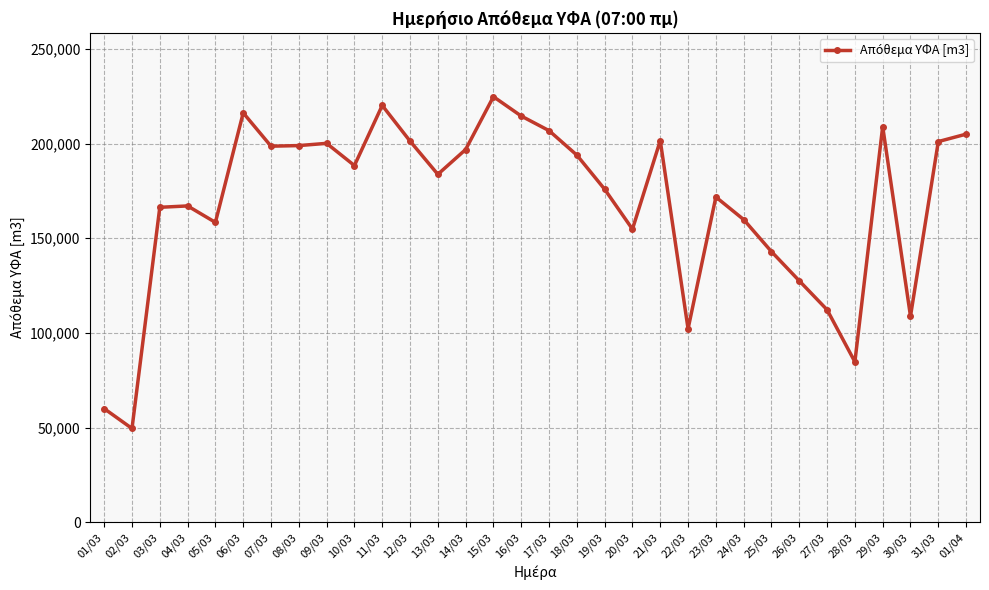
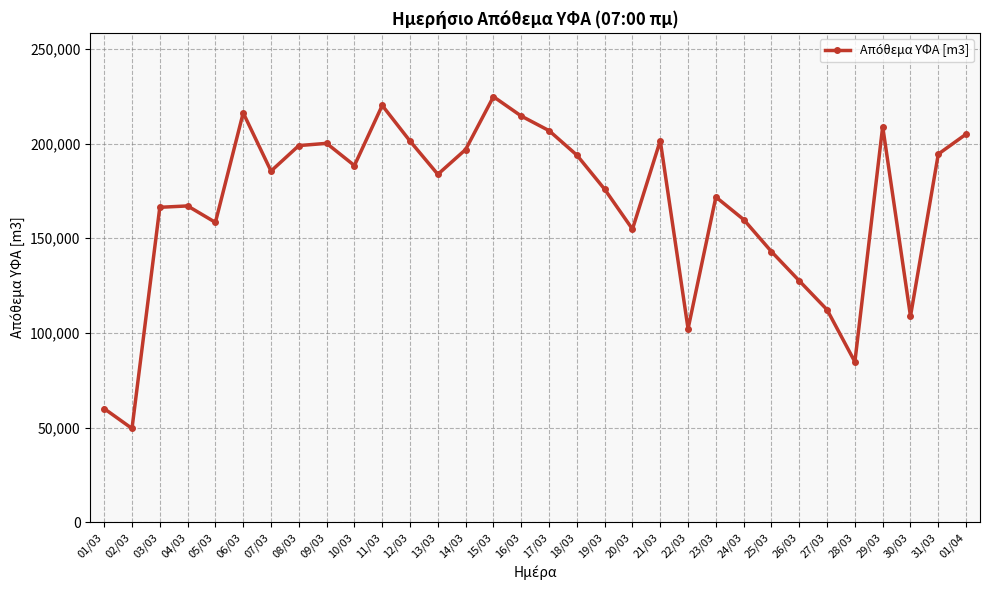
  {
    "01/03": "60,000",
    "02/03": "50,000",
    "03/03": "166,000",
    "04/03": "167,000",
    "05/03": "158,000",
    "06/03": "216,000",
-   "07/03": "199,000",
+   "07/03": "185,000",
    "08/03": "199,000",
    "09/03": "200,000",
    "10/03": "188,000",
    "11/03": "220,000",
    "12/03": "201,000",
    "13/03": "184,000",
    "14/03": "197,000",
    "15/03": "225,000",
    "16/03": "215,000",
    "17/03": "207,000",
    "18/03": "194,000",
    "19/03": "176,000",
    "20/03": "155,000",
    "21/03": "202,000",
    "22/03": "102,000",
    "23/03": "172,000",
    "24/03": "160,000",
    "25/03": "143,000",
    "26/03": "127,000",
    "27/03": "112,000",
    "28/03": "85,000",
    "29/03": "209,000",
    "30/03": "109,000",
-   "31/03": "201,000",
+   "31/03": "194,000",
    "01/04": "205,000"
  }
